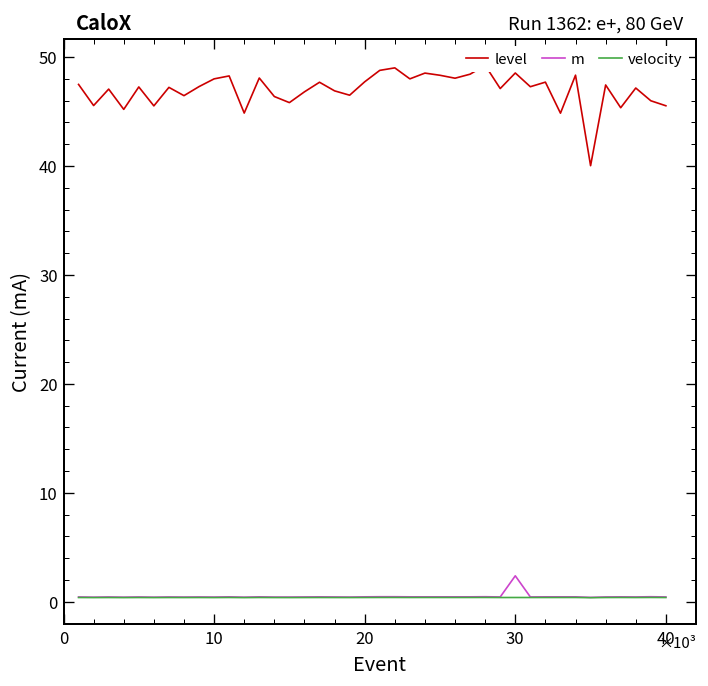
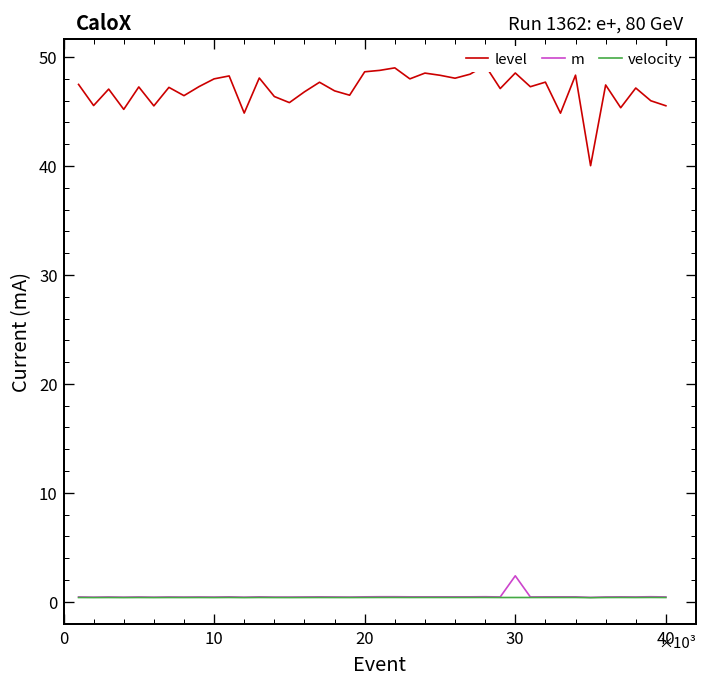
  {
    "level": {
      "10": 48,
-     "20": 48,
+     "20": 49,
      "40": 46
    },
    "m": {
      "30": 2
    },
    "velocity": {
      "30": 0
    }
  }
